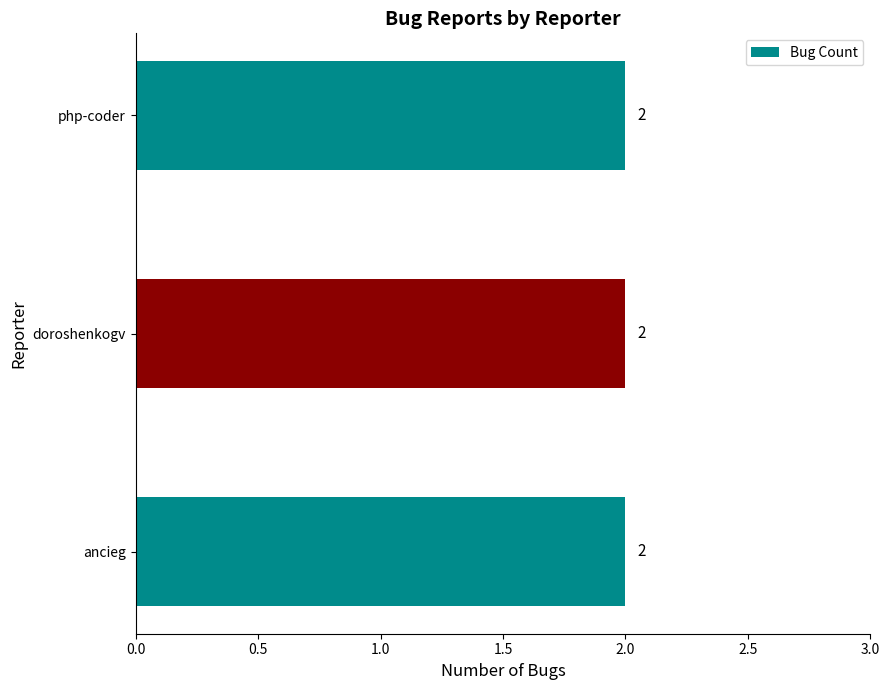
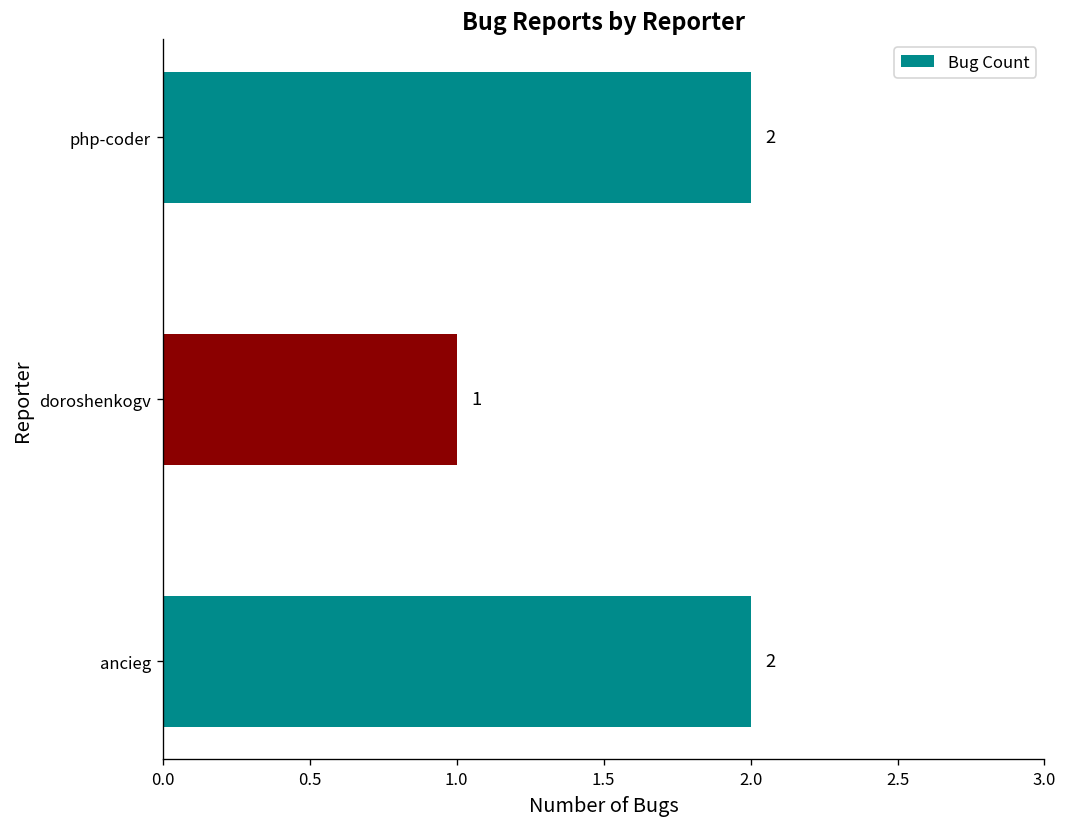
  {
    "php-coder": 2,
-   "doroshenkogv": 2,
+   "doroshenkogv": 1,
    "ancieg": 2
  }
